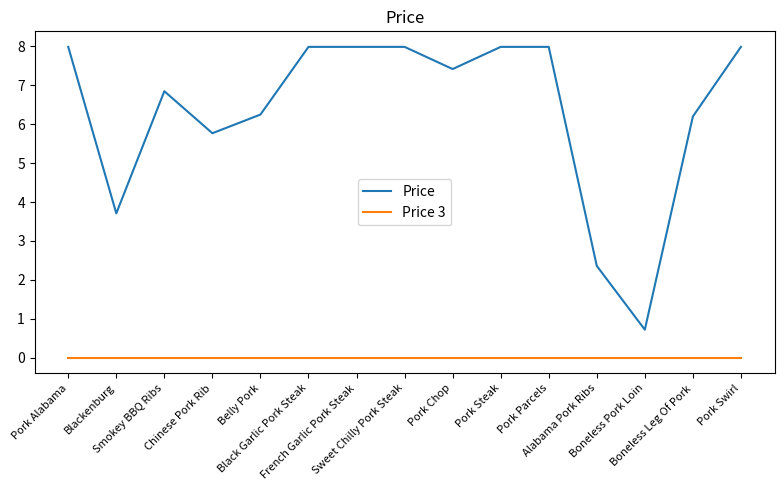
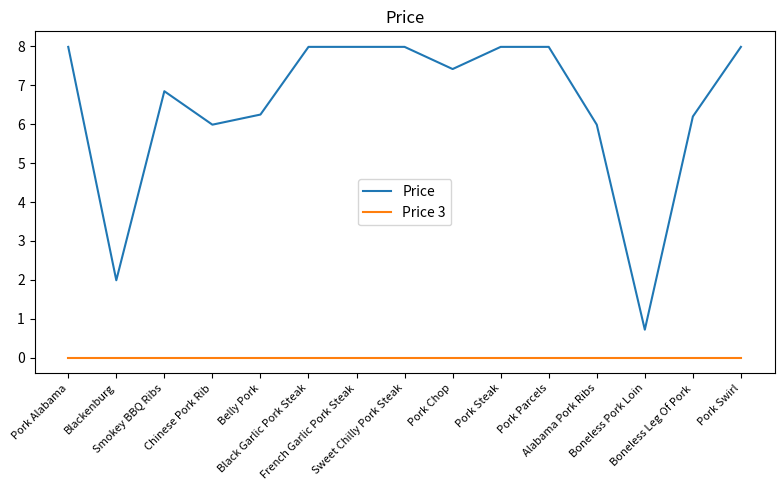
  {
    "Price": {
      "Pork Alabama": 8.0,
-     "Blackenburg": 3.7,
+     "Blackenburg": 2.0,
      "Smokey BBQ Ribs": 6.9,
-     "Chinese Pork Rib": 5.8,
+     "Chinese Pork Rib": 6.0,
      "Belly Pork": 6.3,
      "Black Garlic Pork Steak": 8.0,
      "French Garlic Pork Steak": 8.0,
      "Sweet Chilly Pork Steak": 8.0,
      "Pork Chop": 7.4,
      "Pork Steak": 8.0,
      "Pork Parcels": 8.0,
-     "Alabama Pork Ribs": 2.4,
+     "Alabama Pork Ribs": 6.0,
      "Boneless Pork Loin": 0.7,
      "Boneless Leg Of Pork": 6.2,
      "Pork Swirl": 8.0
    },
    "Price 3": {
      "Pork Alabama": 0.0,
      "Blackenburg": 0.0,
      "Smokey BBQ Ribs": 0.0,
      "Chinese Pork Rib": 0.0,
      "Belly Pork": 0.0,
      "Black Garlic Pork Steak": 0.0,
      "French Garlic Pork Steak": 0.0,
      "Sweet Chilly Pork Steak": 0.0,
      "Pork Chop": 0.0,
      "Pork Steak": 0.0,
      "Pork Parcels": 0.0,
      "Alabama Pork Ribs": 0.0,
      "Boneless Pork Loin": 0.0,
      "Boneless Leg Of Pork": 0.0,
      "Pork Swirl": 0.0
    }
  }
